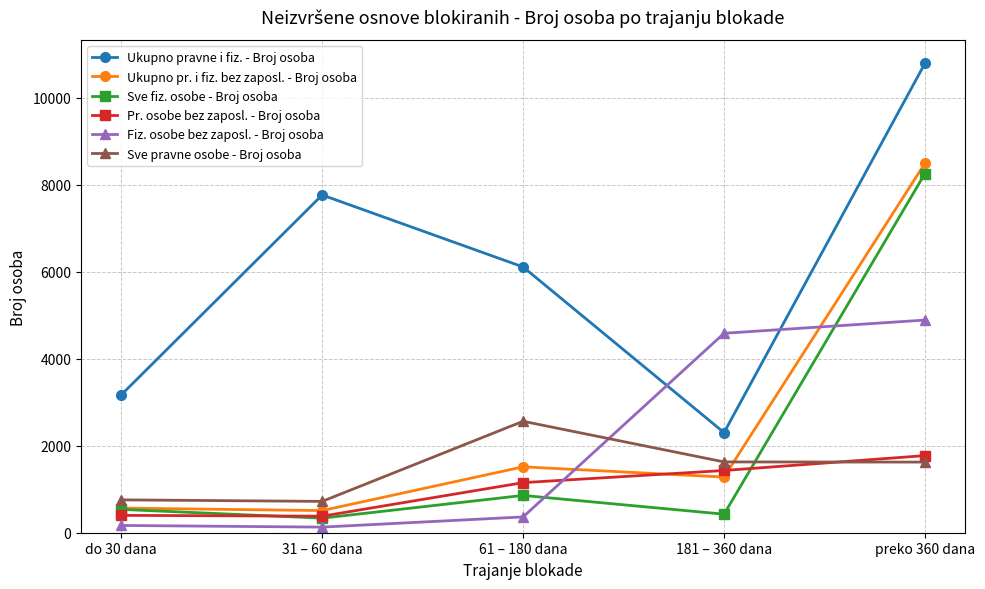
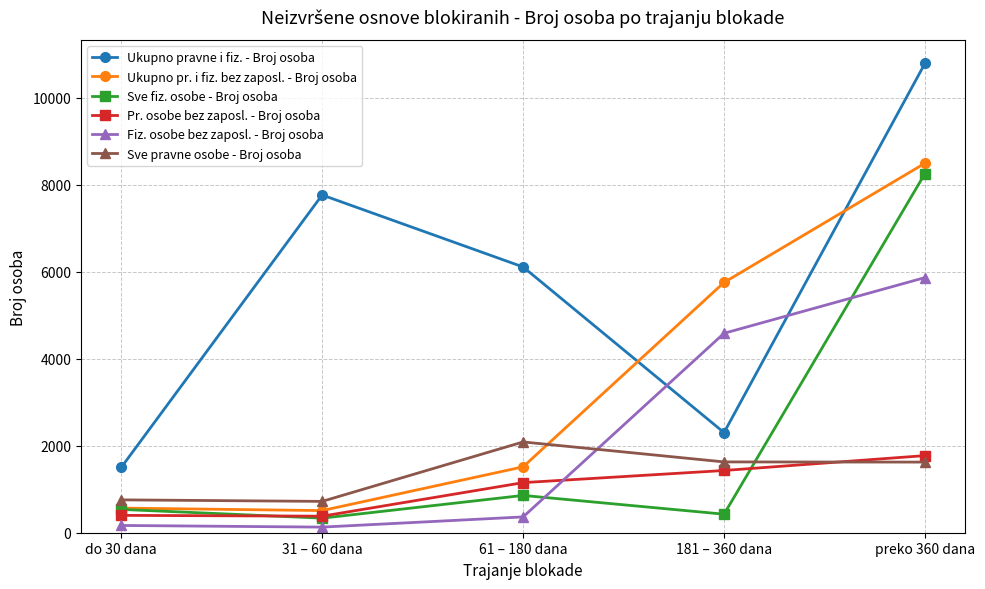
  {
    "Ukupno pravne i fiz. - Broj osoba": {
-     "do 30 dana": 3200,
+     "do 30 dana": 1500,
      "31 – 60 dana": 7800,
      "61 – 180 dana": 6100,
      "181 – 360 dana": 2300,
      "preko 360 dana": 10800
    },
    "Ukupno pr. i fiz. bez zaposl. - Broj osoba": {
      "31 – 60 dana": 500,
      "61 – 180 dana": 1500,
-     "181 – 360 dana": 1300,
+     "181 – 360 dana": 5800,
      "preko 360 dana": 8500
    },
    "Sve fiz. osobe - Broj osoba": {
      "61 – 180 dana": 900,
      "181 – 360 dana": 400,
      "preko 360 dana": 8300
    },
    "Pr. osobe bez zaposl. - Broj osoba": {
      "do 30 dana": 400,
      "61 – 180 dana": 1200,
      "181 – 360 dana": 1400,
      "preko 360 dana": 1800
    },
    "Fiz. osobe bez zaposl. - Broj osoba": {
      "do 30 dana": 200,
      "31 – 60 dana": 100,
      "61 – 180 dana": 400,
      "181 – 360 dana": 4600,
-     "preko 360 dana": 4900
+     "preko 360 dana": 5900
    },
    "Sve pravne osobe - Broj osoba": {
      "do 30 dana": 800,
      "31 – 60 dana": 700,
-     "61 – 180 dana": 2600,
+     "61 – 180 dana": 2100,
      "181 – 360 dana": 1600,
      "preko 360 dana": 1600
    }
  }
